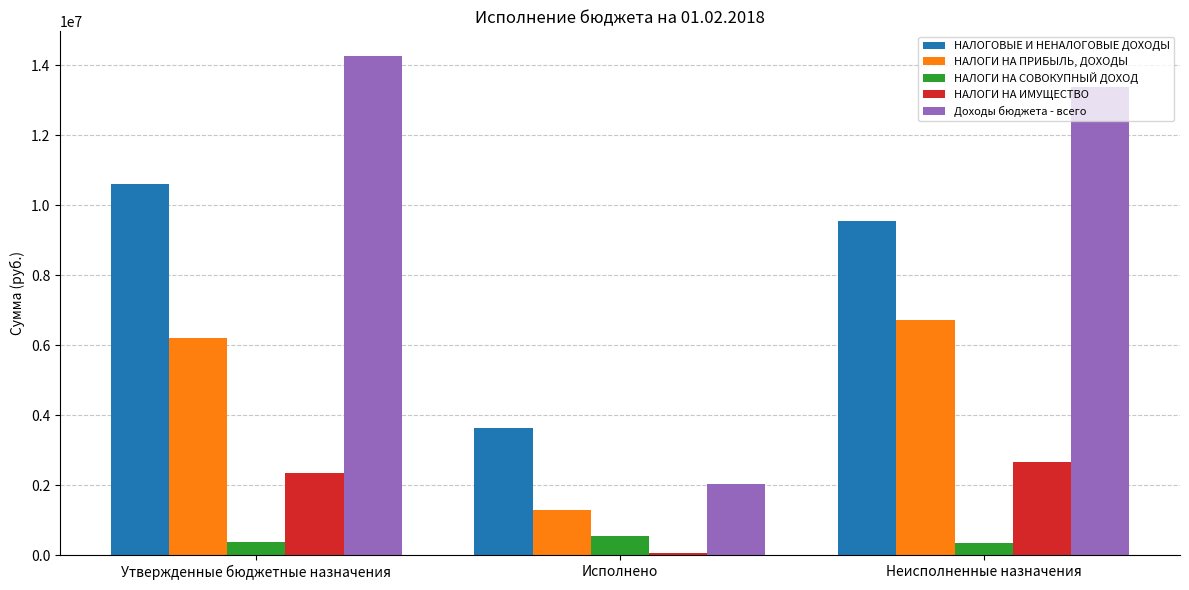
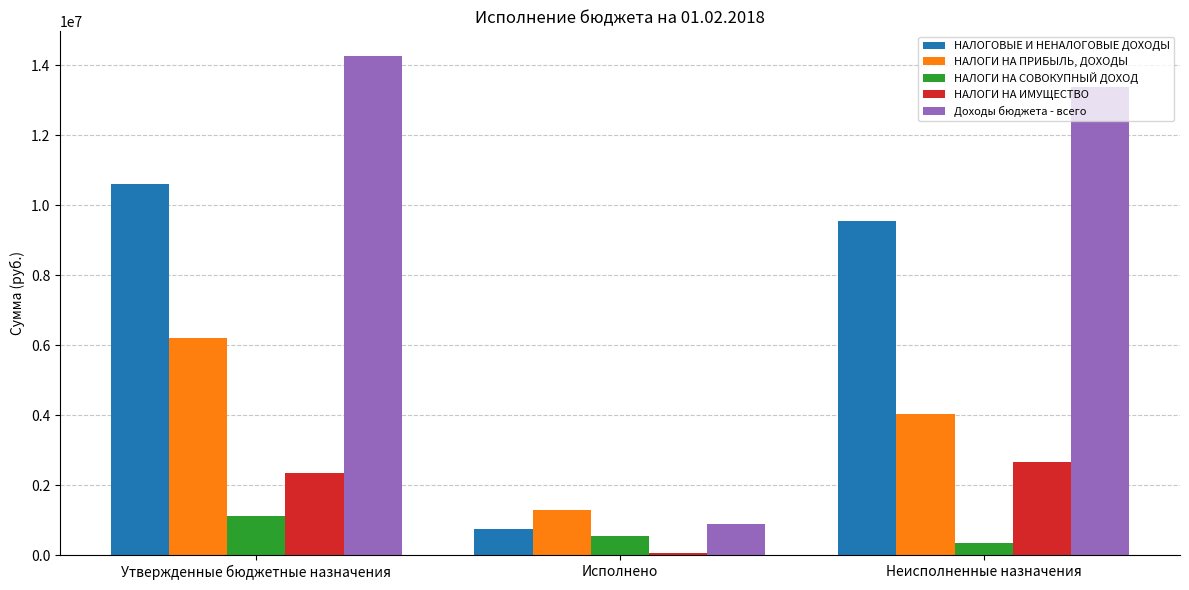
  {
    "НАЛОГОВЫЕ И НЕНАЛОГОВЫЕ ДОХОДЫ": {
      "Утвержденные бюджетные назначения": 10600000,
-     "Исполнено": 3600000,
+     "Исполнено": 800000,
      "Неисполненные назначения": 9500000
    },
    "НАЛОГИ НА ПРИБЫЛЬ, ДОХОДЫ": {
      "Утвержденные бюджетные назначения": 6200000,
      "Исполнено": 1300000,
-     "Неисполненные назначения": 6700000
+     "Неисполненные назначения": 4000000
    },
    "НАЛОГИ НА СОВОКУПНЫЙ ДОХОД": {
-     "Утвержденные бюджетные назначения": 400000,
+     "Утвержденные бюджетные назначения": 1100000,
      "Исполнено": 500000,
      "Неисполненные назначения": 300000
    },
    "НАЛОГИ НА ИМУЩЕСТВО": {
      "Утвержденные бюджетные назначения": 2300000,
      "Исполнено": 100000,
      "Неисполненные назначения": 2700000
    },
    "Доходы бюджета - всего": {
      "Утвержденные бюджетные назначения": 14200000,
-     "Исполнено": 2000000
+     "Исполнено": 900000
    }
  }
